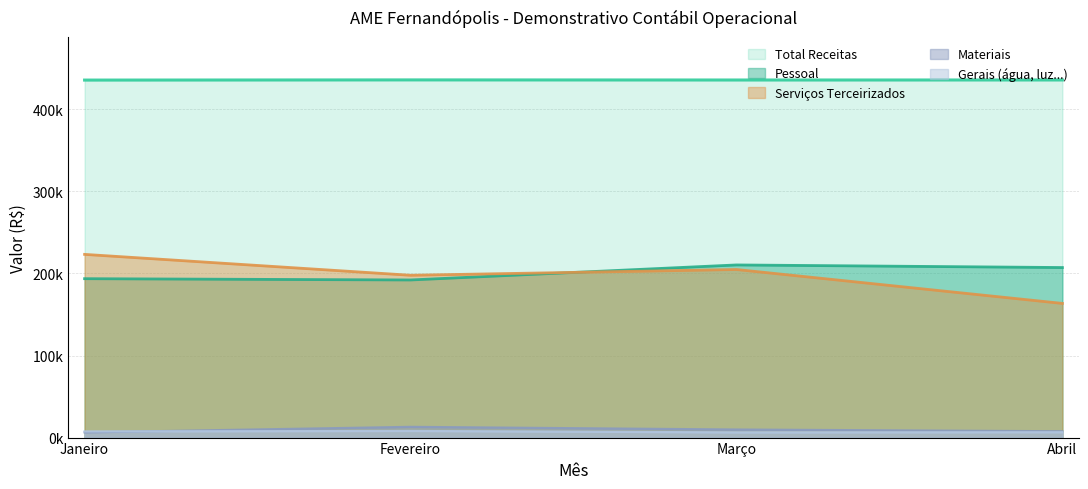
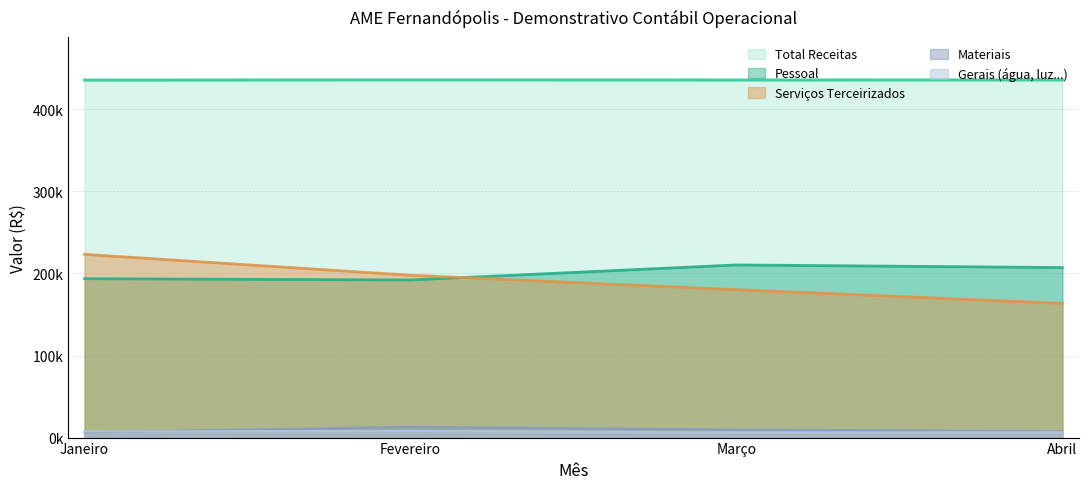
  {
    "Serviços Terceirizados": {
      "Janeiro": 220000,
      "Fevereiro": 200000,
-     "Março": 200000,
+     "Março": 180000,
      "Abril": 160000
    }
  }
